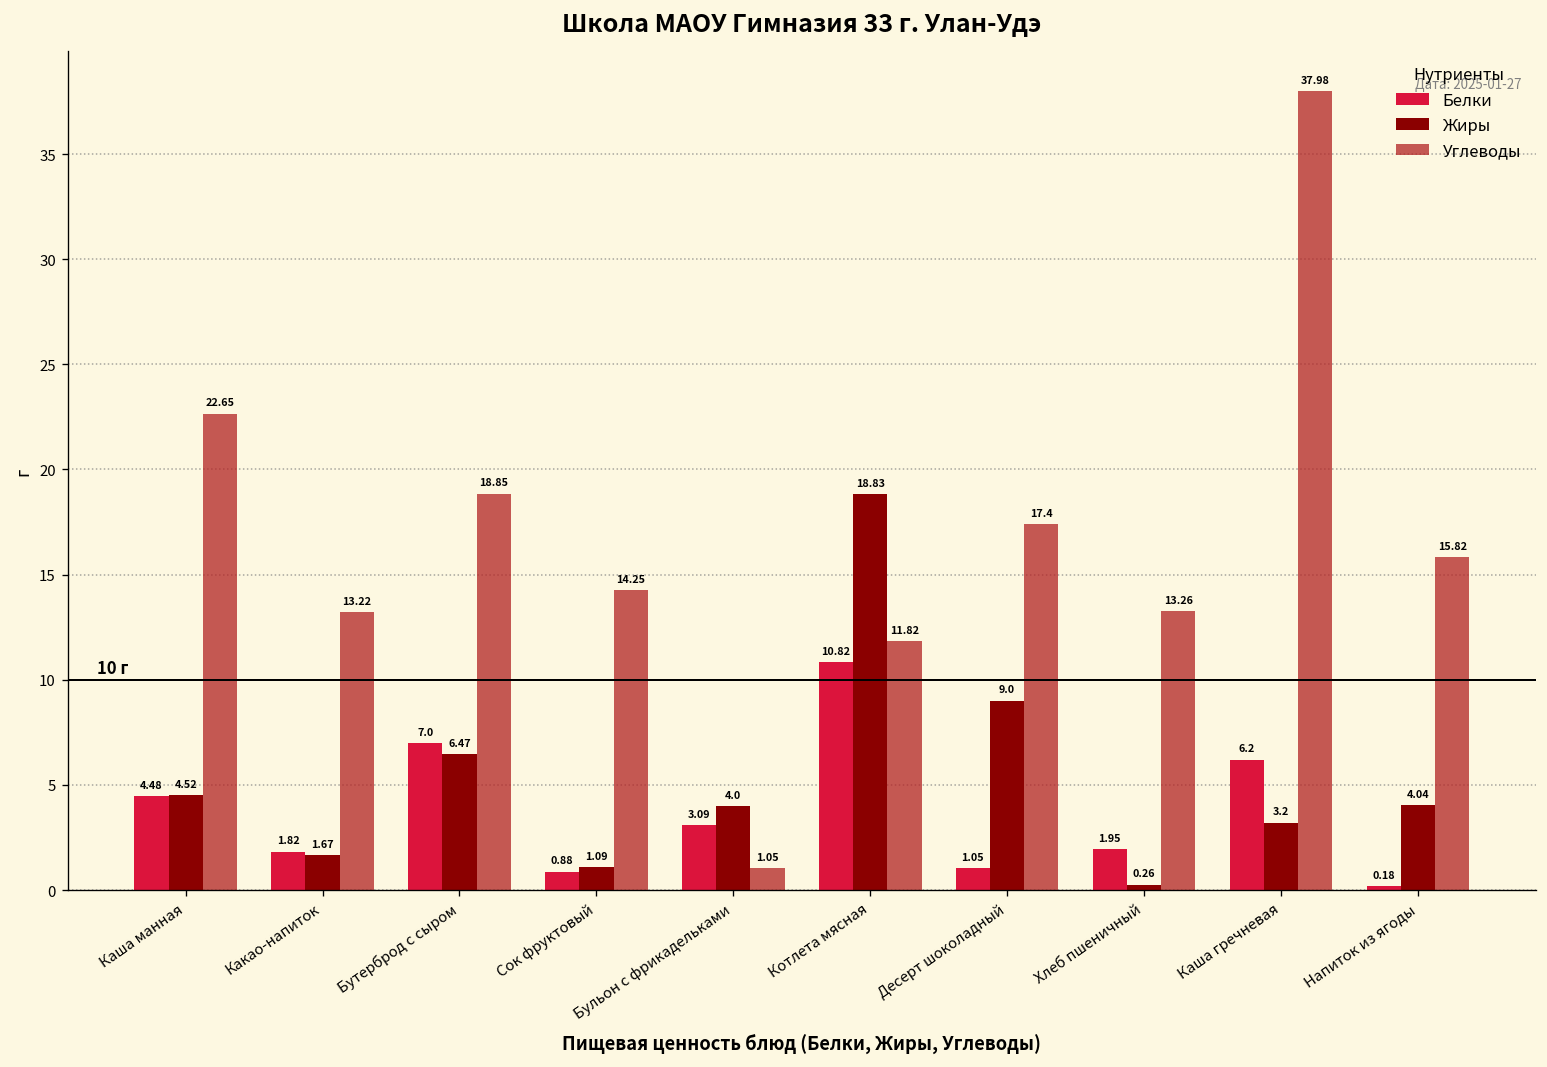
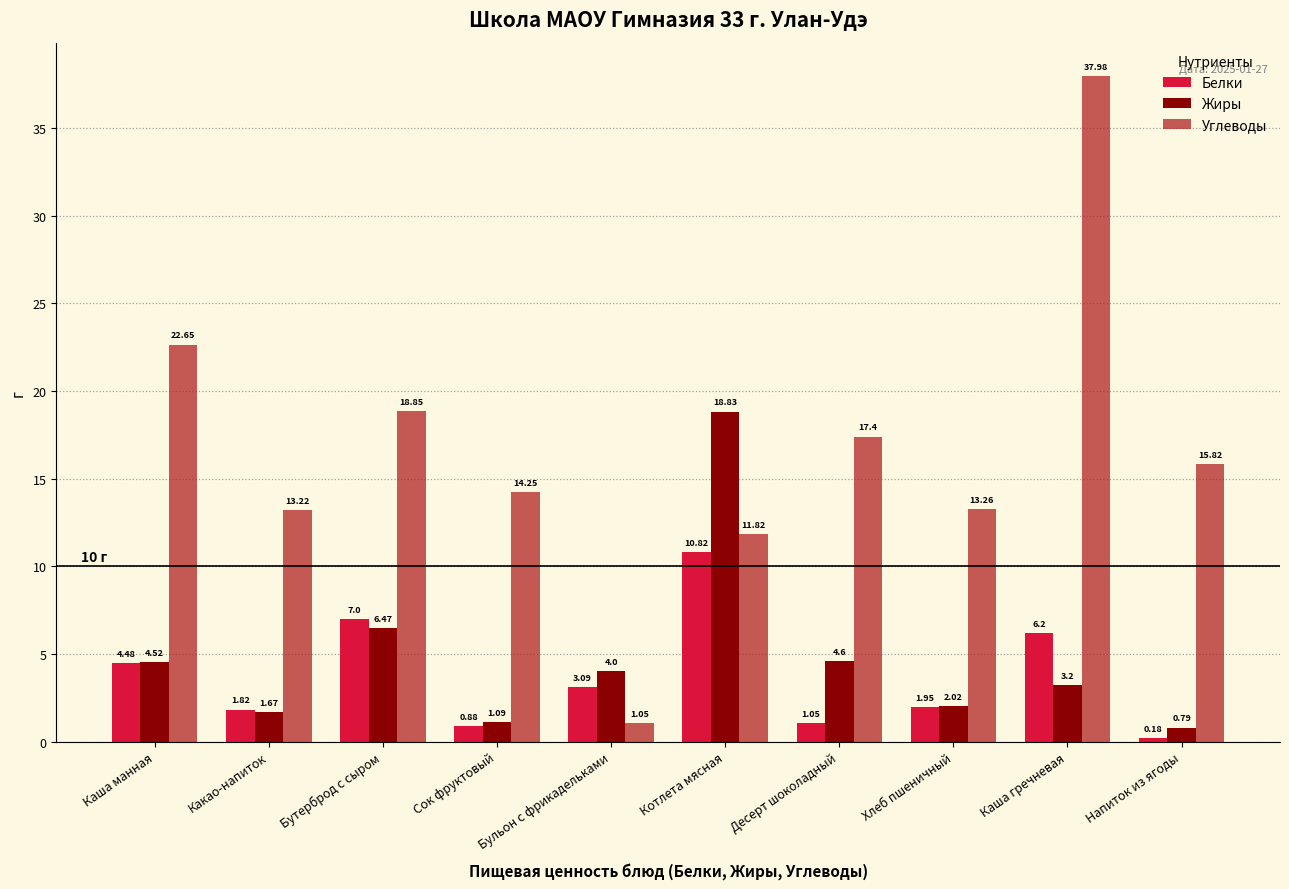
  {
    "Жиры": {
      "Каша манная": 4.52,
      "Какао-напиток": 1.67,
      "Бутерброд с сыром": 6.47,
      "Сок фруктовый": 1.09,
      "Бульон с фрикадельками": 4.0,
      "Котлета мясная": 18.83,
-     "Десерт шоколадный": 9.0,
-     "Хлеб пшеничный": 0.26,
+     "Десерт шоколадный": 4.6,
+     "Хлеб пшеничный": 2.02,
      "Каша гречневая": 3.2,
-     "Напиток из ягоды": 4.04
+     "Напиток из ягоды": 0.79
    }
  }
